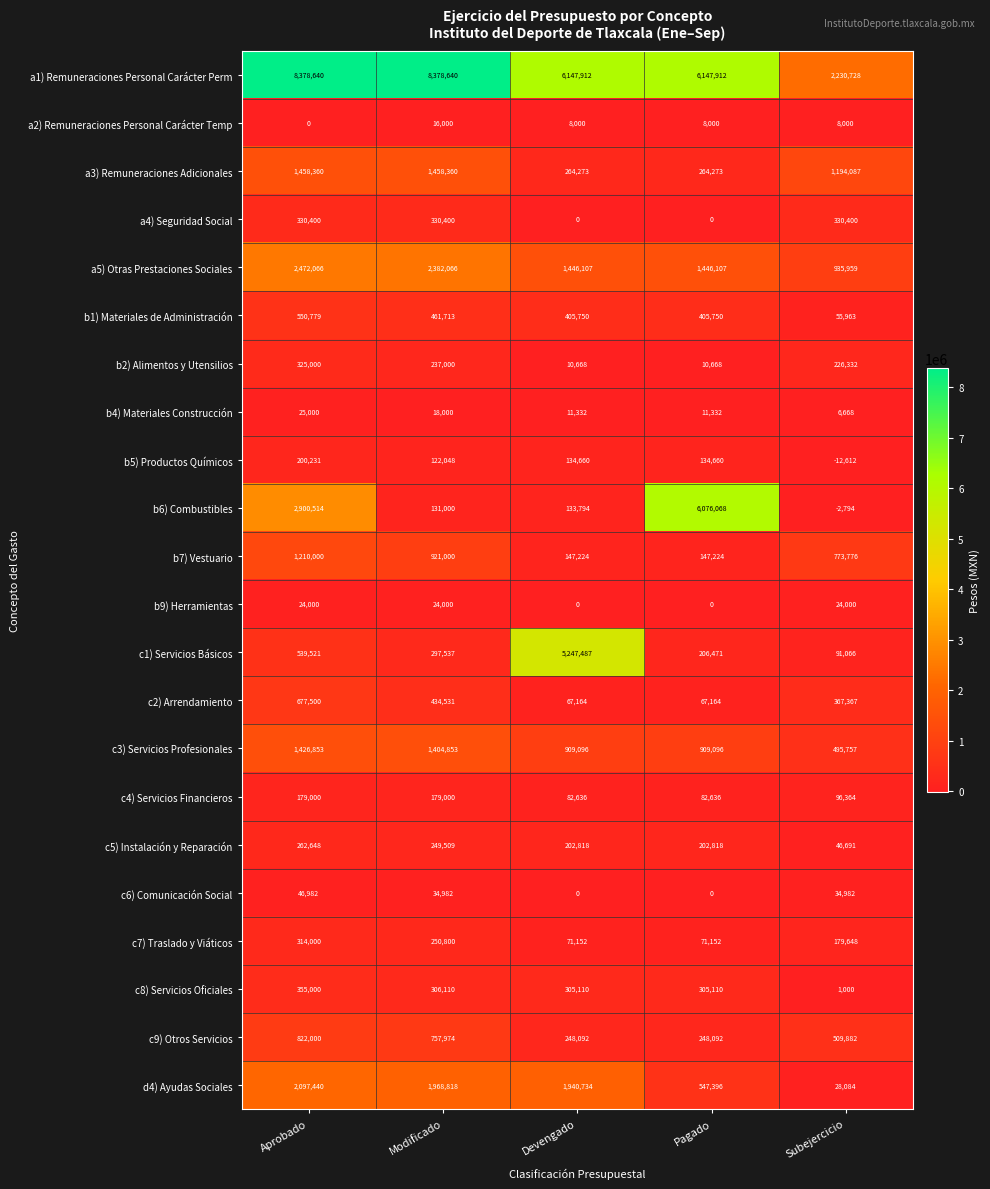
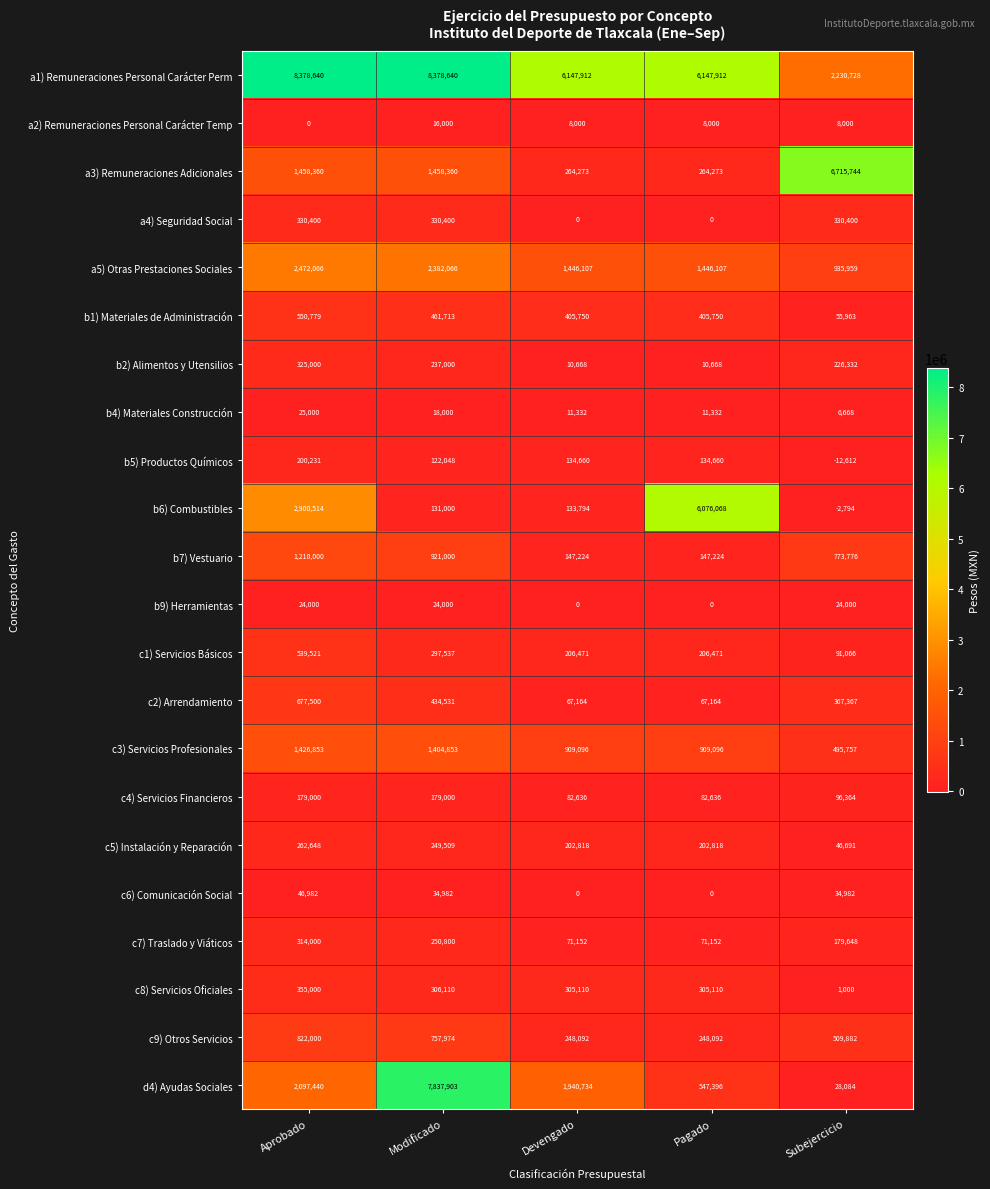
  {
    "a1) Remuneraciones Personal Carácter Perm": {
      "Aprobado": "8,378,640",
      "Modificado": "8,378,640",
      "Devengado": "6,147,912",
      "Pagado": "6,147,912",
      "Subejercicio": "2,230,728"
    },
    "a2) Remuneraciones Personal Carácter Temp": {
      "Aprobado": "0",
      "Modificado": "16,000",
      "Devengado": "8,000",
      "Pagado": "8,000",
      "Subejercicio": "8,000"
    },
    "a3) Remuneraciones Adicionales": {
      "Aprobado": "1,458,360",
      "Modificado": "1,458,360",
      "Devengado": "264,273",
      "Pagado": "264,273",
-     "Subejercicio": "1,194,087"
+     "Subejercicio": "6,715,744"
    },
    "a4) Seguridad Social": {
      "Aprobado": "330,400",
      "Modificado": "330,400",
      "Devengado": "0",
      "Pagado": "0",
      "Subejercicio": "330,400"
    },
    "a5) Otras Prestaciones Sociales": {
      "Aprobado": "2,472,066",
      "Modificado": "2,382,066",
      "Devengado": "1,446,107",
      "Pagado": "1,446,107",
      "Subejercicio": "935,959"
    },
    "b1) Materiales de Administración": {
      "Aprobado": "550,779",
      "Modificado": "461,713",
      "Devengado": "405,750",
      "Pagado": "405,750",
      "Subejercicio": "55,963"
    },
    "b2) Alimentos y Utensilios": {
      "Aprobado": "325,000",
      "Modificado": "237,000",
      "Devengado": "10,668",
      "Pagado": "10,668",
      "Subejercicio": "226,332"
    },
    "b4) Materiales Construcción": {
      "Aprobado": "25,000",
      "Modificado": "18,000",
      "Devengado": "11,332",
      "Pagado": "11,332",
      "Subejercicio": "6,668"
    },
    "b5) Productos Químicos": {
      "Aprobado": "200,231",
      "Modificado": "122,048",
      "Devengado": "134,660",
      "Pagado": "134,660",
      "Subejercicio": "-12,612"
    },
    "b6) Combustibles": {
      "Aprobado": "2,900,514",
      "Modificado": "131,000",
      "Devengado": "133,794",
      "Pagado": "6,076,068",
      "Subejercicio": "-2,794"
    },
    "b7) Vestuario": {
      "Aprobado": "1,210,000",
      "Modificado": "921,000",
      "Devengado": "147,224",
      "Pagado": "147,224",
      "Subejercicio": "773,776"
    },
    "b9) Herramientas": {
      "Aprobado": "24,000",
      "Modificado": "24,000",
      "Devengado": "0",
      "Pagado": "0",
      "Subejercicio": "24,000"
    },
    "c1) Servicios Básicos": {
      "Aprobado": "539,521",
      "Modificado": "297,537",
-     "Devengado": "5,247,487",
+     "Devengado": "206,471",
      "Pagado": "206,471",
      "Subejercicio": "91,066"
    },
    "c2) Arrendamiento": {
      "Aprobado": "677,500",
      "Modificado": "434,531",
      "Devengado": "67,164",
      "Pagado": "67,164",
      "Subejercicio": "367,367"
    },
    "c3) Servicios Profesionales": {
      "Aprobado": "1,426,853",
      "Modificado": "1,404,853",
      "Devengado": "909,096",
      "Pagado": "909,096",
      "Subejercicio": "495,757"
    },
    "c4) Servicios Financieros": {
      "Aprobado": "179,000",
      "Modificado": "179,000",
      "Devengado": "82,636",
      "Pagado": "82,636",
      "Subejercicio": "96,364"
    },
    "c5) Instalación y Reparación": {
      "Aprobado": "262,648",
      "Modificado": "249,509",
      "Devengado": "202,818",
      "Pagado": "202,818",
      "Subejercicio": "46,691"
    },
    "c6) Comunicación Social": {
      "Aprobado": "46,982",
      "Modificado": "34,982",
      "Devengado": "0",
      "Pagado": "0",
      "Subejercicio": "34,982"
    },
    "c7) Traslado y Viáticos": {
      "Aprobado": "314,000",
      "Modificado": "250,800",
      "Devengado": "71,152",
      "Pagado": "71,152",
      "Subejercicio": "179,648"
    },
    "c8) Servicios Oficiales": {
      "Aprobado": "355,000",
      "Modificado": "306,110",
      "Devengado": "305,110",
      "Pagado": "305,110",
      "Subejercicio": "1,000"
    },
    "c9) Otros Servicios": {
      "Aprobado": "822,000",
      "Modificado": "757,974",
      "Devengado": "248,092",
      "Pagado": "248,092",
      "Subejercicio": "509,882"
    },
    "d4) Ayudas Sociales": {
      "Aprobado": "2,097,440",
-     "Modificado": "1,968,818",
+     "Modificado": "7,837,903",
      "Devengado": "1,940,734",
      "Pagado": "547,396",
      "Subejercicio": "28,084"
    }
  }
